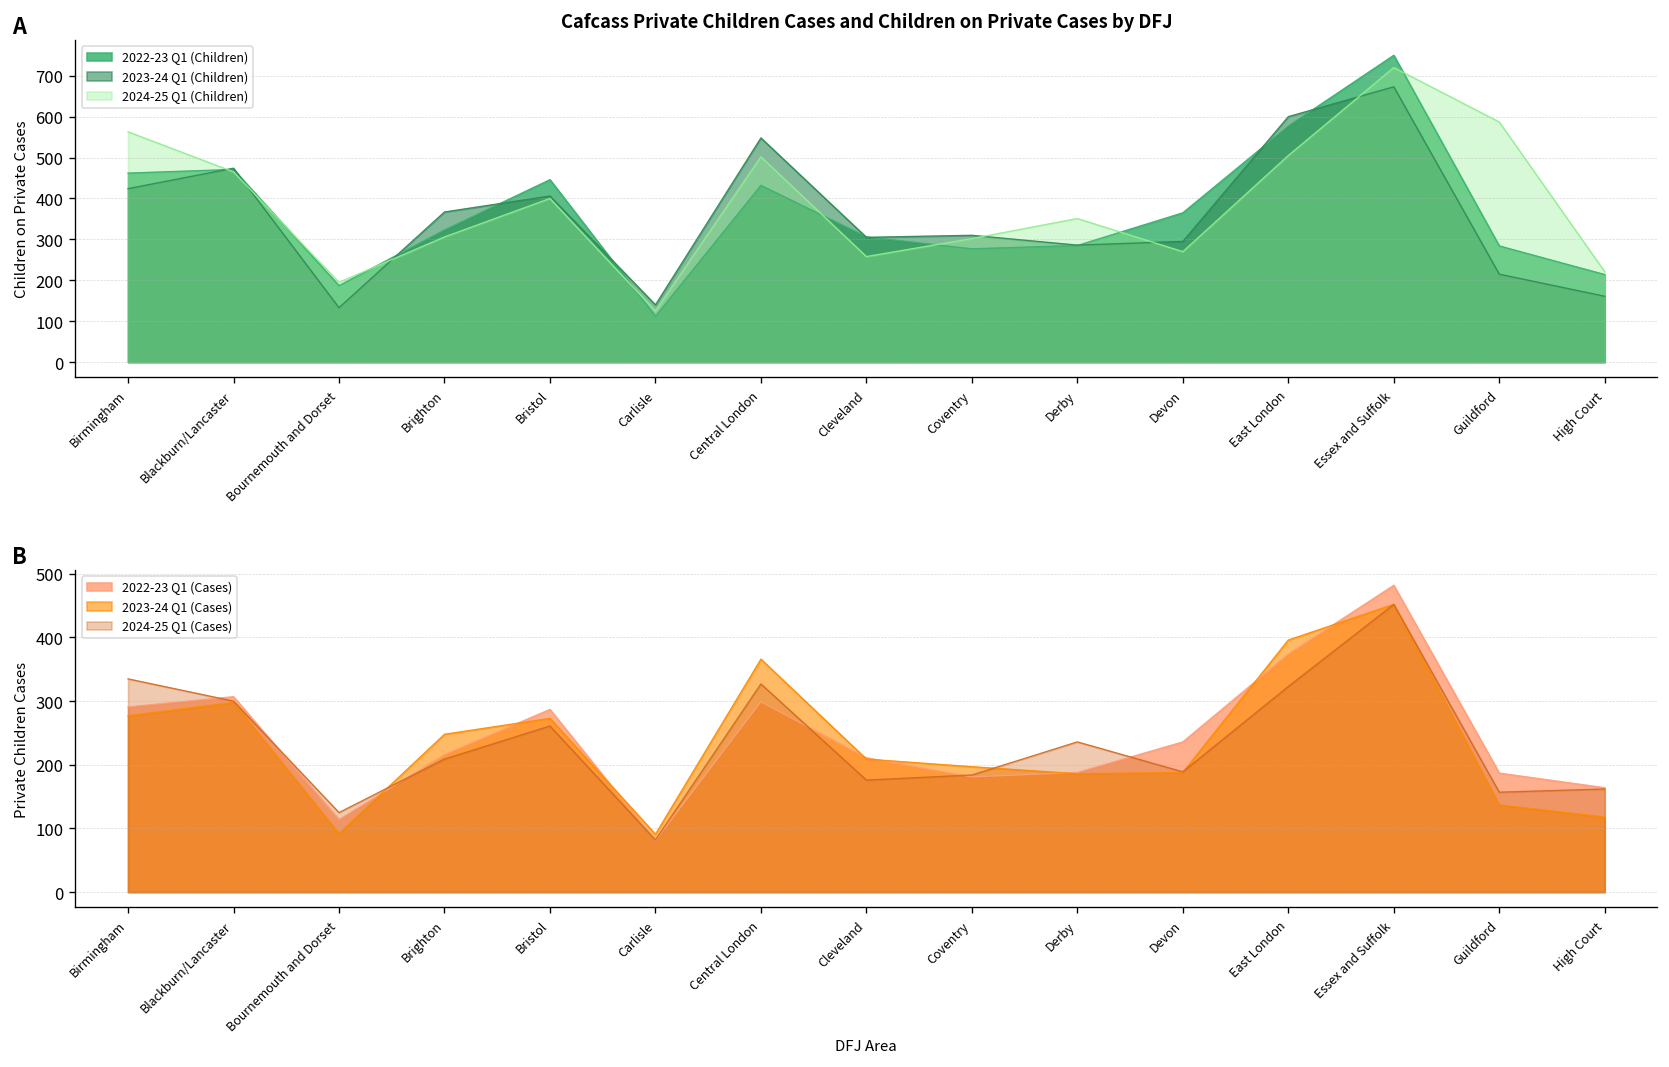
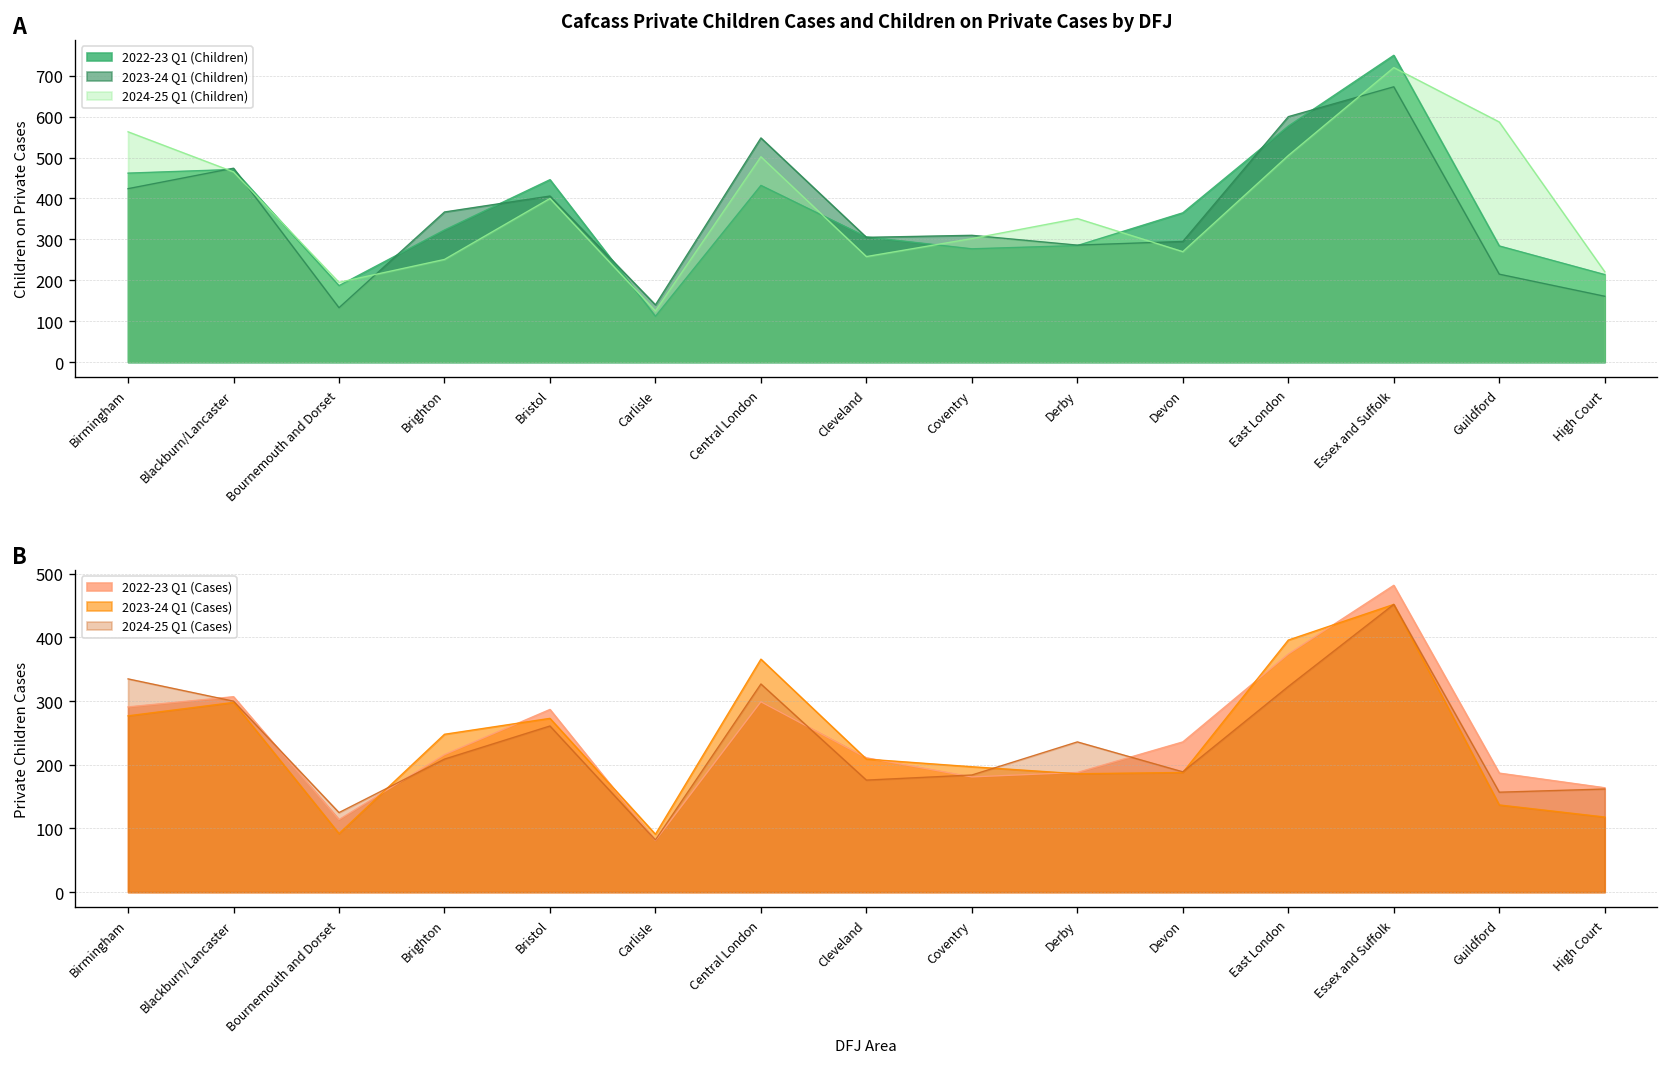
  {
    "Cafcass Private Children Cases and Children on Private Cases by DFJ": {
      "2024-25 Q1 (Children)": {
        "Birmingham": 560,
        "Bournemouth and Dorset": 200,
-       "Brighton": 310,
+       "Brighton": 250,
        "Carlisle": 130,
        "Central London": 500,
        "Cleveland": 260,
        "Coventry": 300,
        "Derby": 350,
        "Devon": 270,
        "East London": 510,
        "Essex and Suffolk": 720,
        "Guildford": 590
      }
    }
  }
